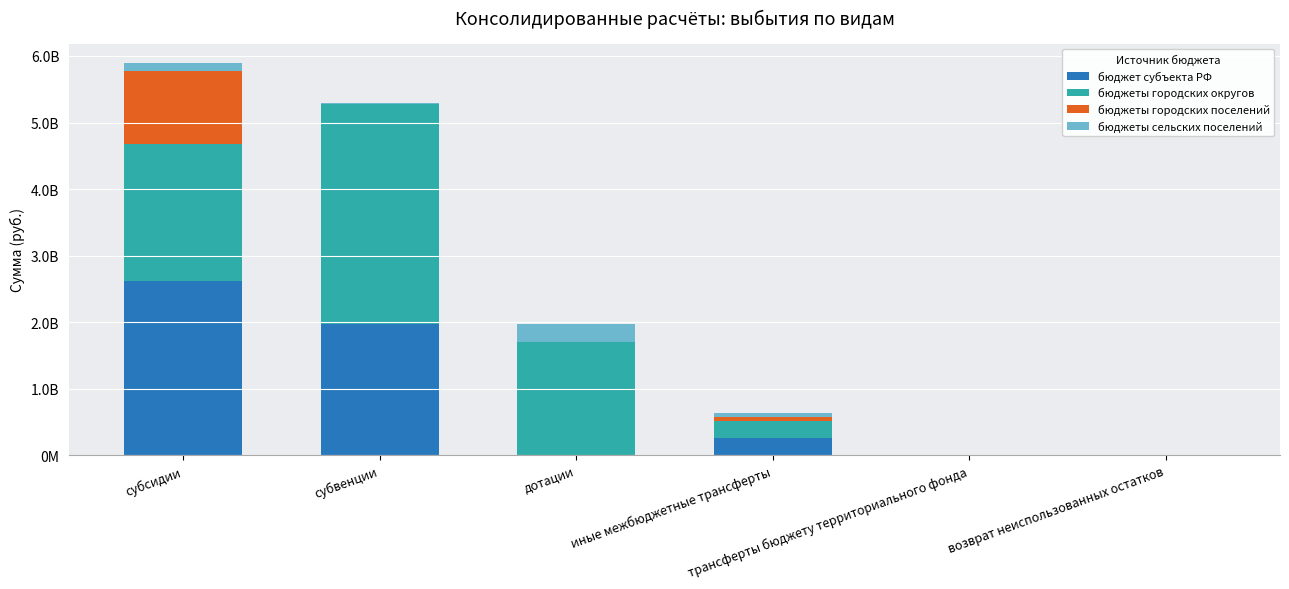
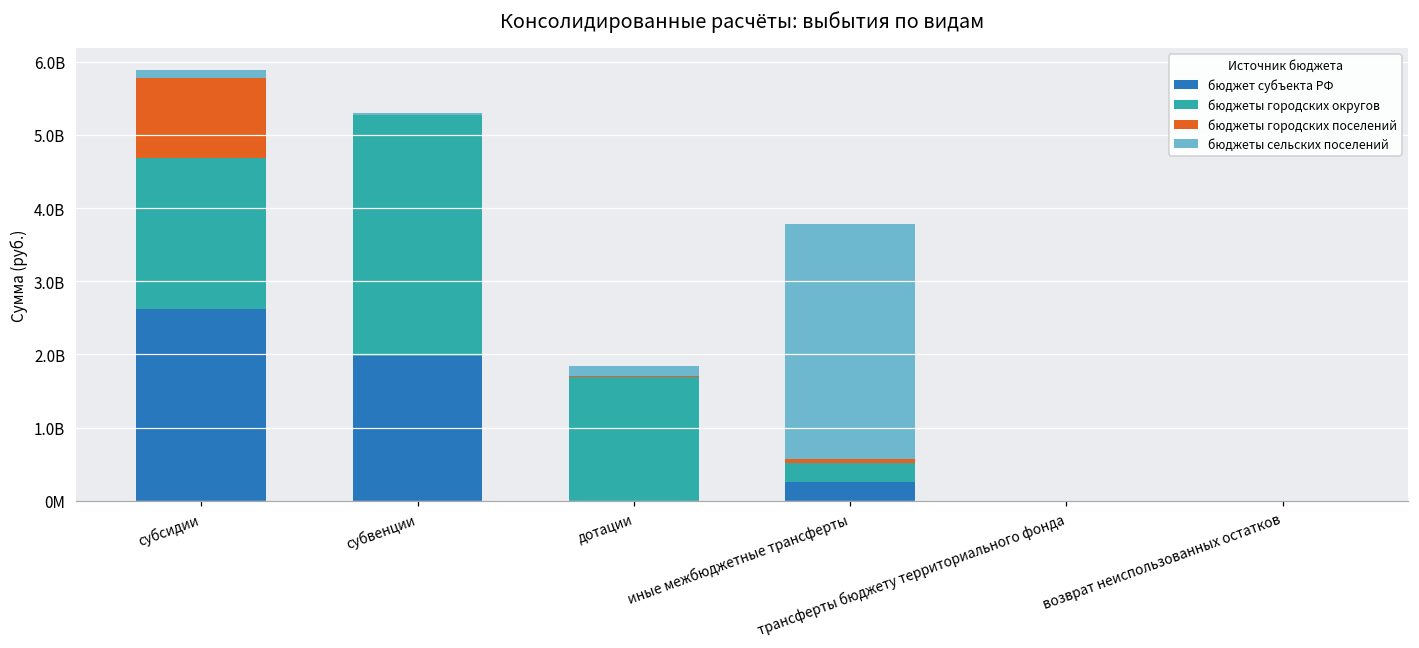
  {
    "бюджеты городских поселений": {
      "субсидии": 1100000000,
      "иные межбюджетные трансферты": 0,
      "трансферты бюджету территориального фонда": 0,
      "возврат неиспользованных остатков": 0
    },
    "бюджеты сельских поселений": {
      "субсидии": 100000000,
-     "дотации": 300000000,
-     "иные межбюджетные трансферты": 100000000,
+     "дотации": 100000000,
+     "иные межбюджетные трансферты": 3200000000,
      "трансферты бюджету территориального фонда": 0
    }
  }
